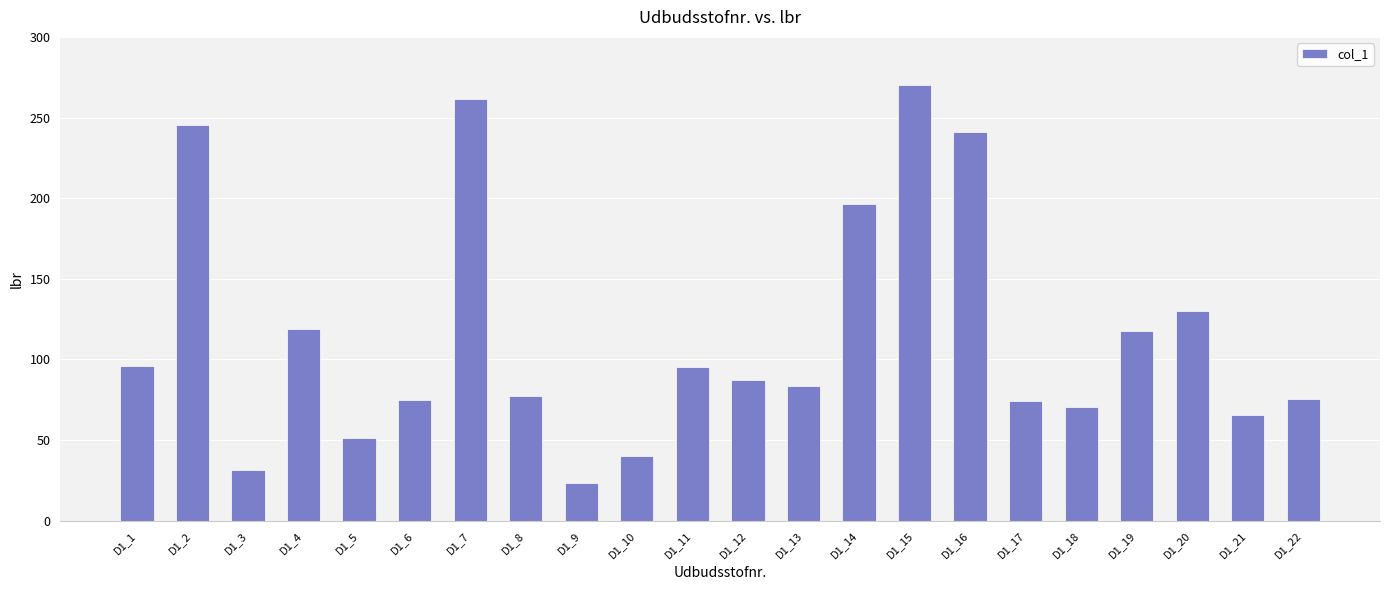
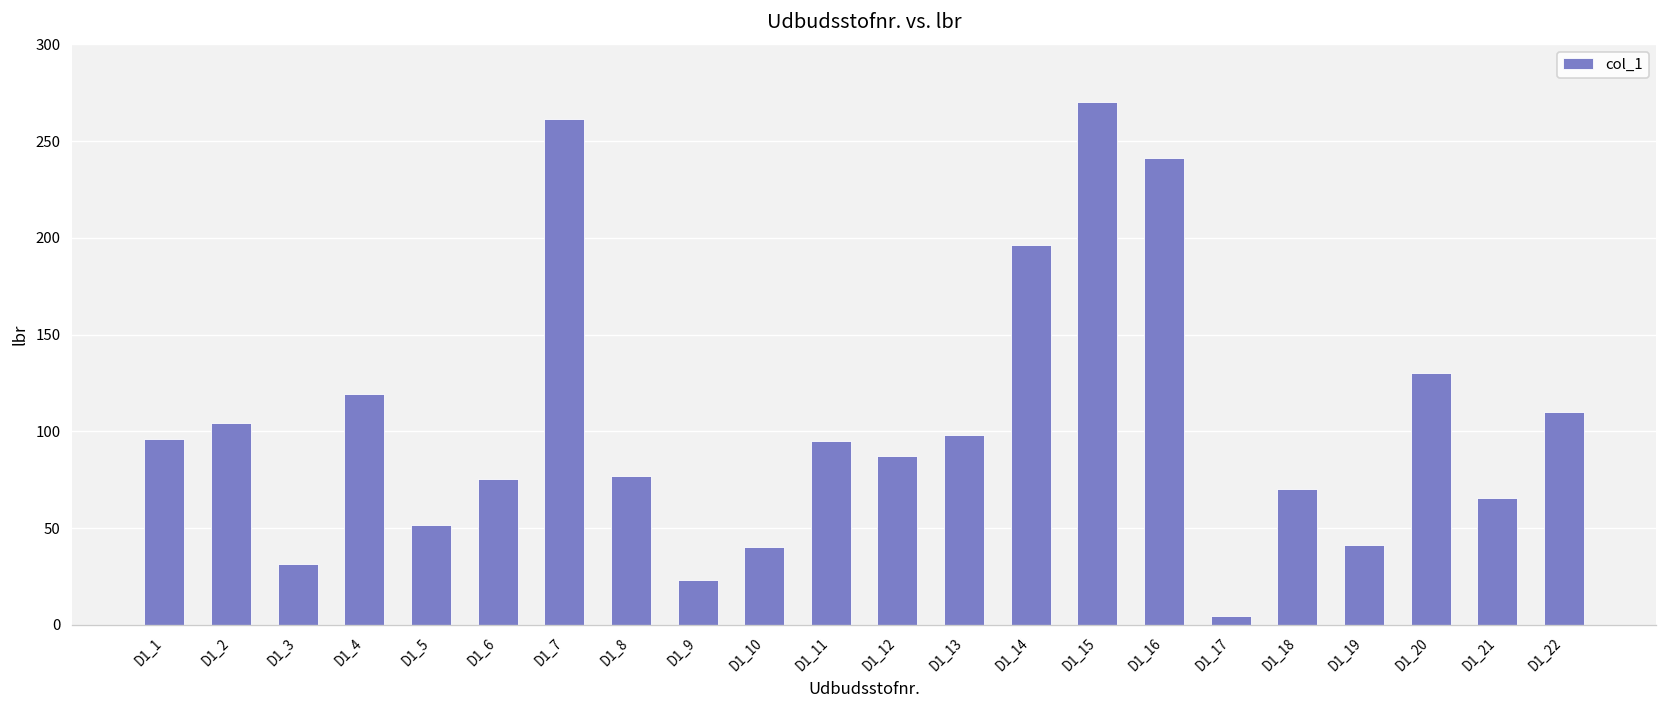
  {
    "D1_1": 96,
-   "D1_2": 246,
+   "D1_2": 104,
    "D1_3": 31,
    "D1_4": 119,
    "D1_5": 52,
    "D1_6": 75,
    "D1_7": 261,
    "D1_8": 77,
    "D1_9": 23,
    "D1_10": 40,
    "D1_11": 95,
    "D1_12": 87,
-   "D1_13": 83,
+   "D1_13": 98,
    "D1_14": 196,
    "D1_15": 270,
    "D1_16": 241,
-   "D1_17": 75,
+   "D1_17": 4,
    "D1_18": 70,
-   "D1_19": 118,
+   "D1_19": 41,
    "D1_20": 130,
    "D1_21": 65,
-   "D1_22": 75
+   "D1_22": 110
  }
